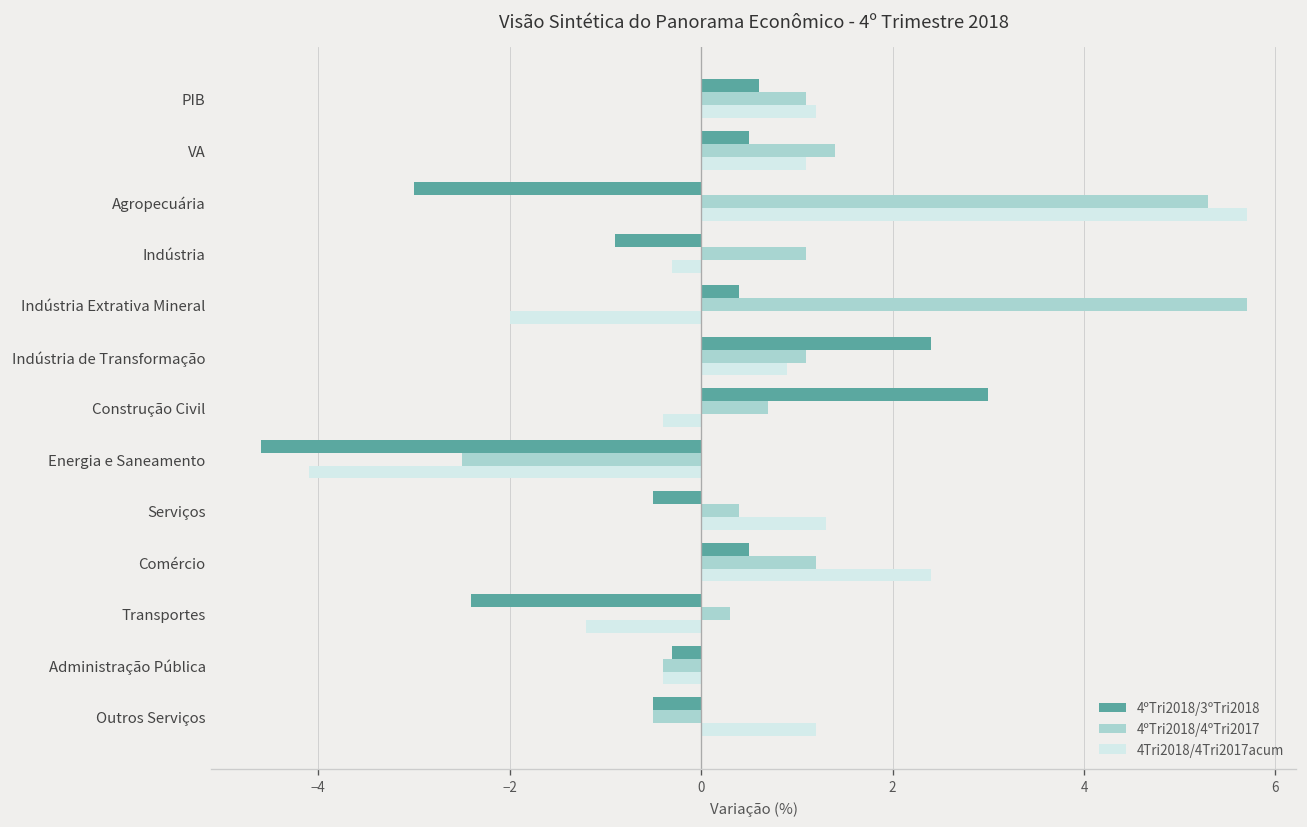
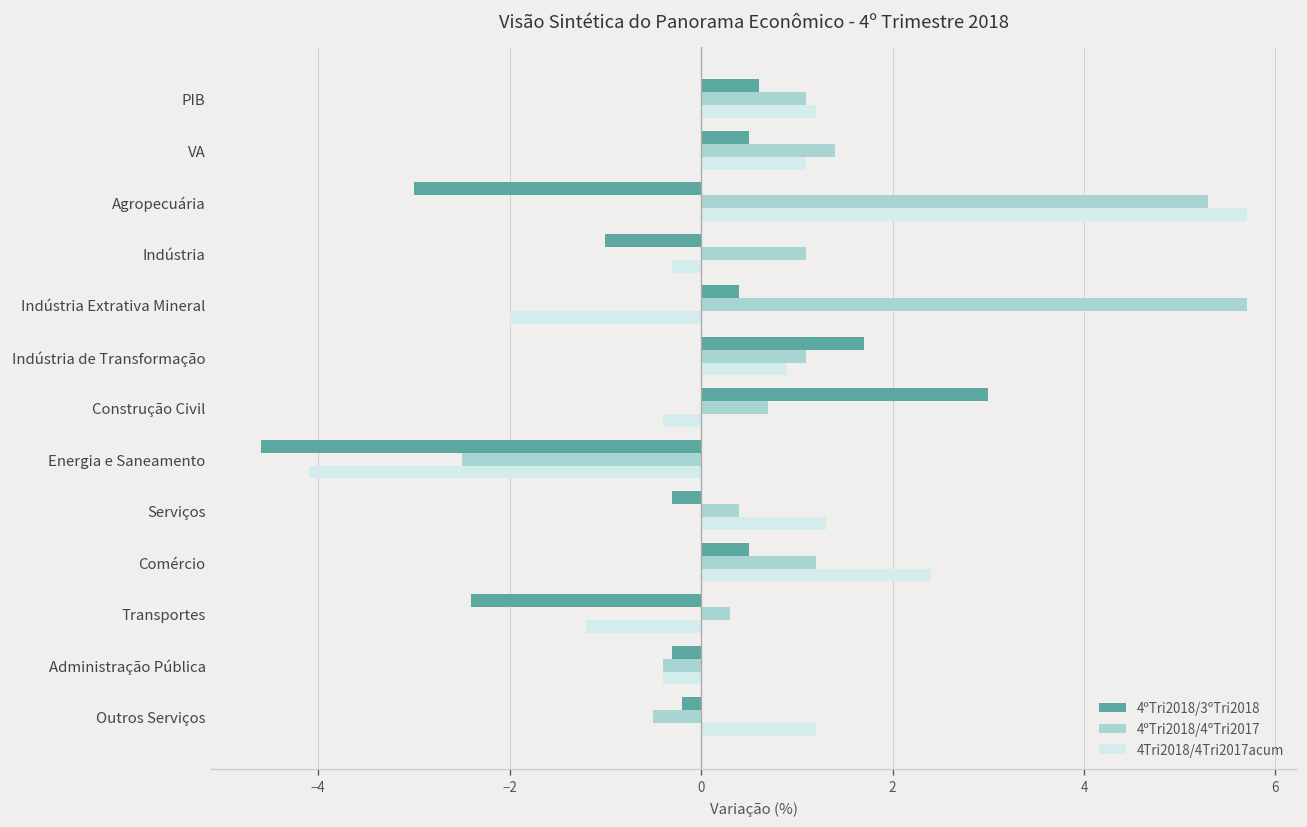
  {
    "4ºTri2018/3ºTri2018": {
      "PIB": 0.6,
      "VA": 0.5,
      "Agropecuária": -3.0,
-     "Indústria": -0.9,
+     "Indústria": -1.0,
      "Indústria Extrativa Mineral": 0.4,
-     "Indústria de Transformação": 2.4,
+     "Indústria de Transformação": 1.7,
      "Construção Civil": 3.0,
      "Energia e Saneamento": -4.6,
-     "Serviços": -0.5,
+     "Serviços": -0.3,
      "Comércio": 0.5,
      "Transportes": -2.4,
      "Administração Pública": -0.3,
-     "Outros Serviços": -0.5
+     "Outros Serviços": -0.2
    }
  }
